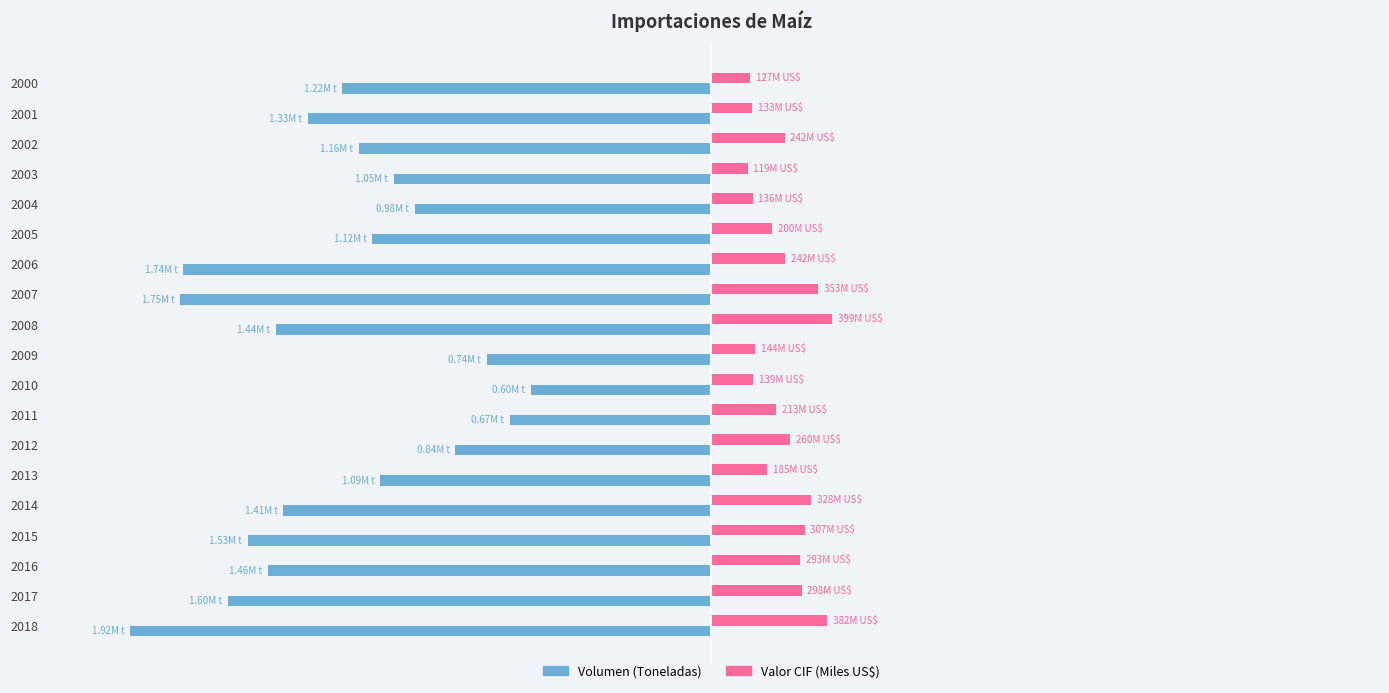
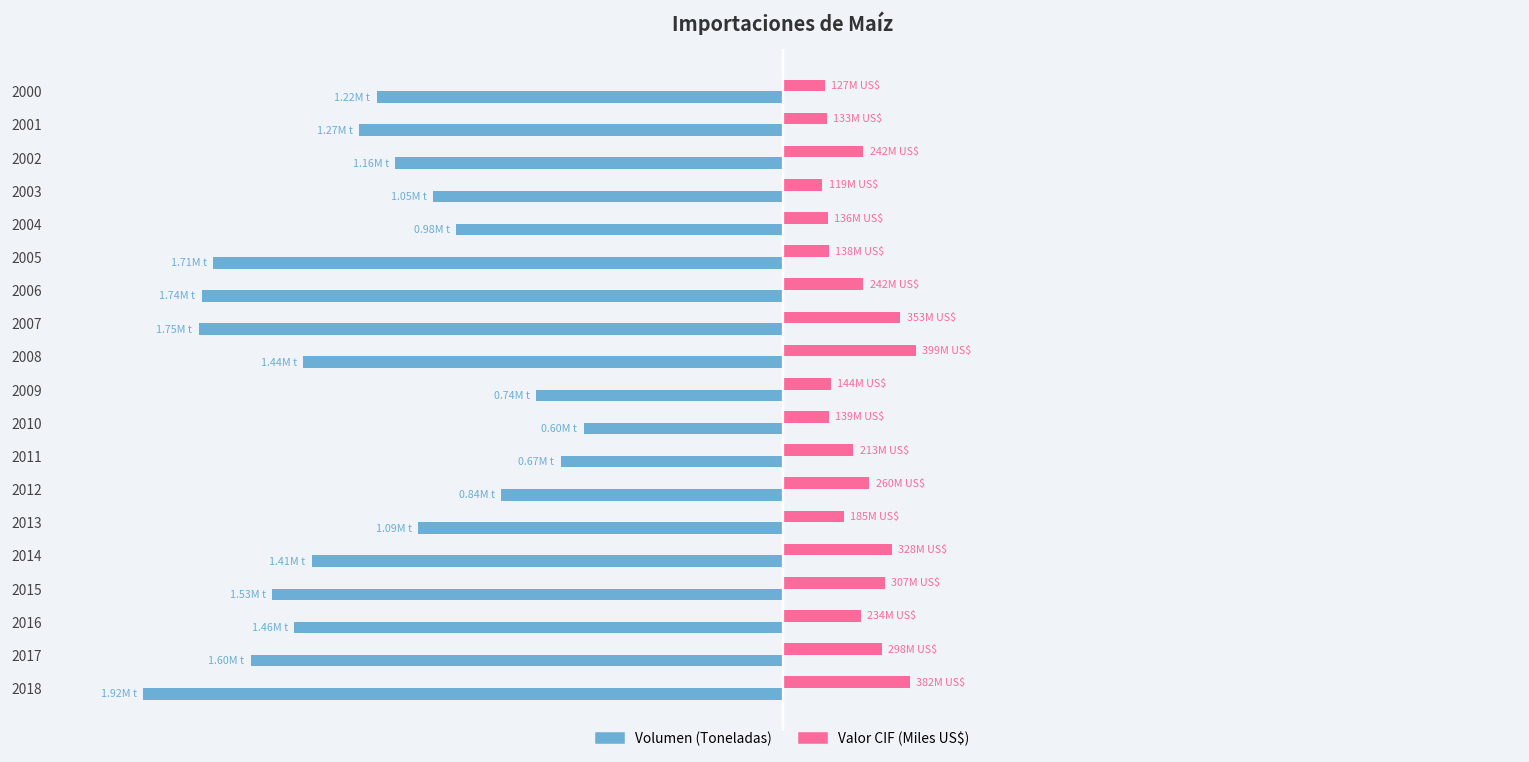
  {
    "Volumen (Toneladas)": {
-     "2001": "1.33M",
-     "2005": "1.12M"
+     "2001": "1.27M",
+     "2005": "1.71M"
    },
    "Valor CIF (Miles US$)": {
-     "2005": "200M",
-     "2016": "293M"
+     "2005": "138M",
+     "2016": "234M"
    }
  }
